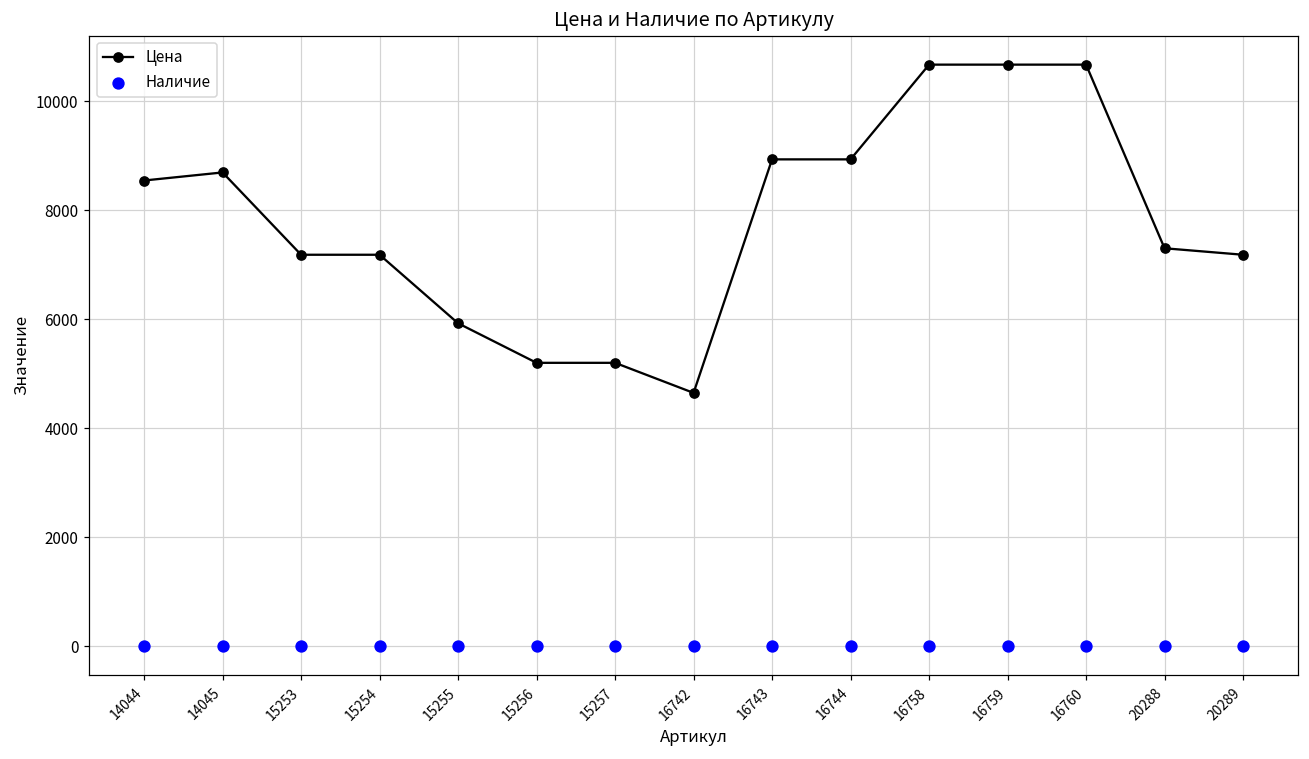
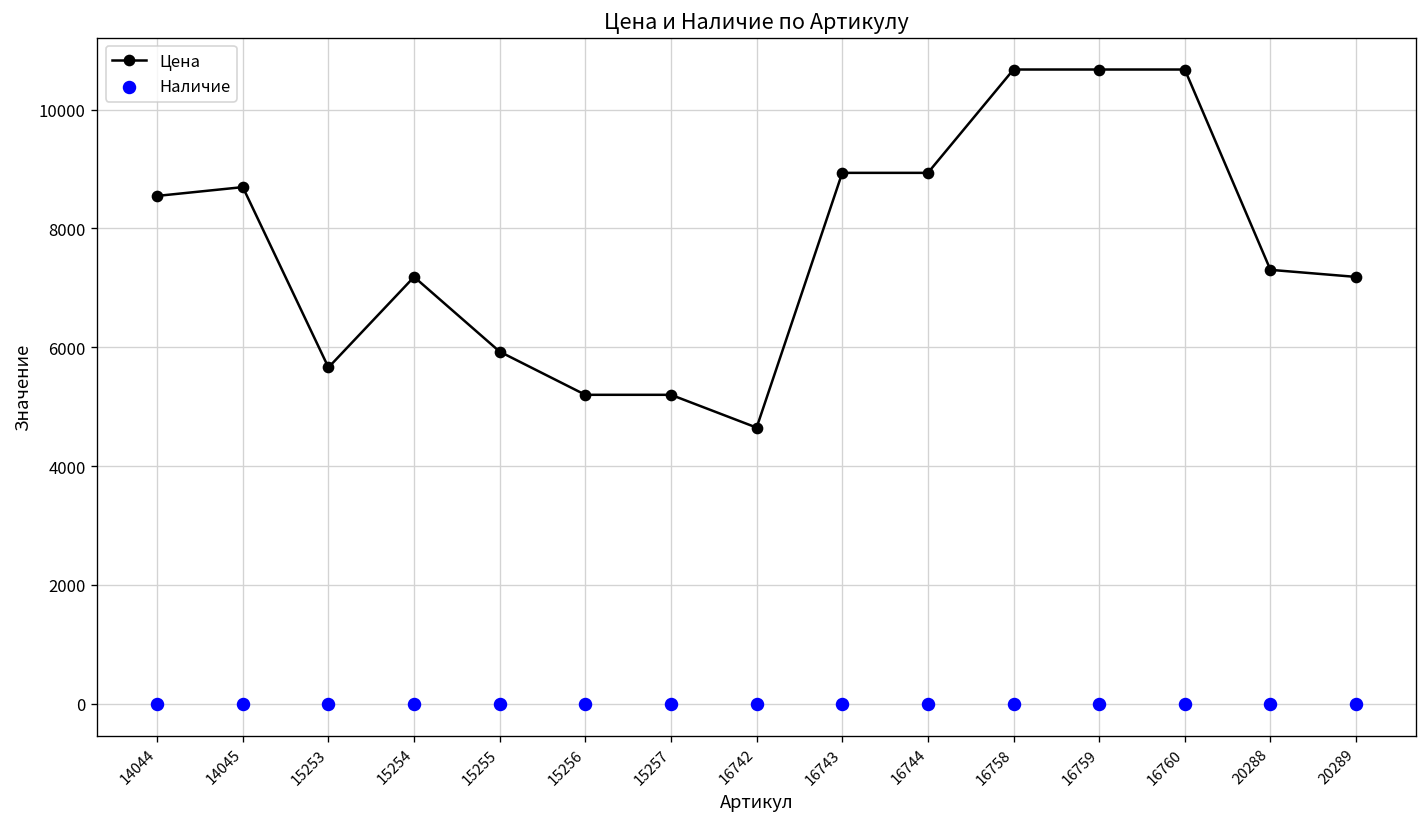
  {
    "Цена": {
      "14044": 8500,
      "14045": 8700,
-     "15253": 7200,
+     "15253": 5700,
      "15254": 7200,
      "15255": 5900,
      "15256": 5200,
      "15257": 5200,
      "16742": 4600,
      "16743": 8900,
      "16744": 8900,
      "16758": 10700,
      "16759": 10700,
      "16760": 10700,
      "20288": 7300,
      "20289": 7200
    }
  }
